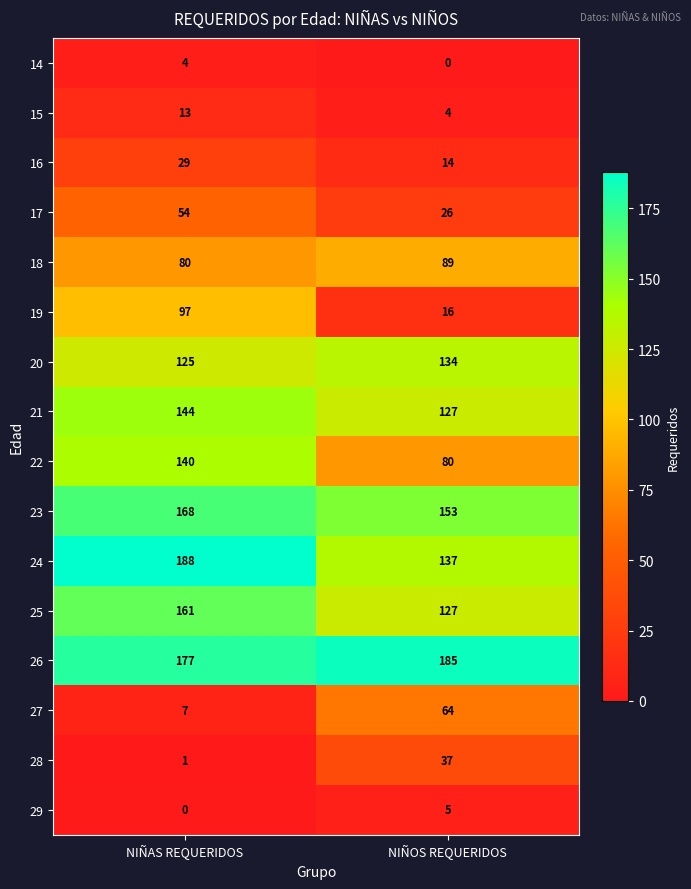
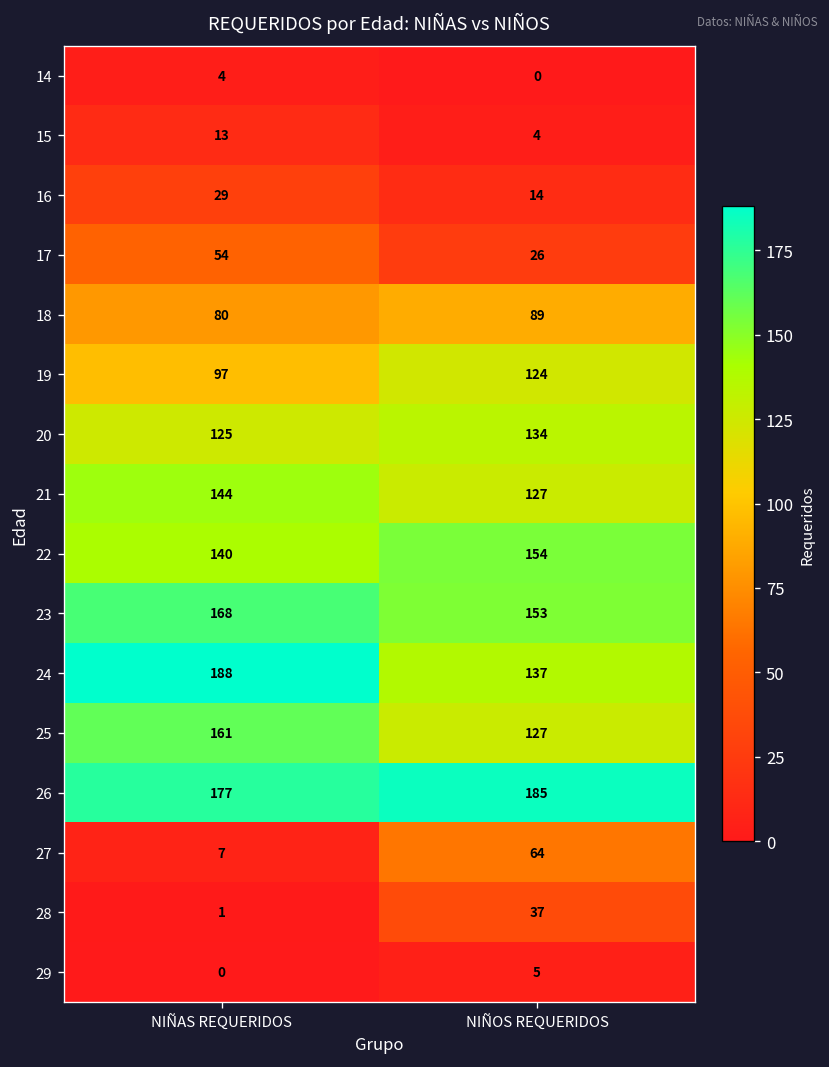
  {
    "14": {
      "NIÑAS REQUERIDOS": 4,
      "NIÑOS REQUERIDOS": 0
    },
    "15": {
      "NIÑAS REQUERIDOS": 13,
      "NIÑOS REQUERIDOS": 4
    },
    "16": {
      "NIÑAS REQUERIDOS": 29,
      "NIÑOS REQUERIDOS": 14
    },
    "17": {
      "NIÑAS REQUERIDOS": 54,
      "NIÑOS REQUERIDOS": 26
    },
    "18": {
      "NIÑAS REQUERIDOS": 80,
      "NIÑOS REQUERIDOS": 89
    },
    "19": {
      "NIÑAS REQUERIDOS": 97,
-     "NIÑOS REQUERIDOS": 16
+     "NIÑOS REQUERIDOS": 124
    },
    "20": {
      "NIÑAS REQUERIDOS": 125,
      "NIÑOS REQUERIDOS": 134
    },
    "21": {
      "NIÑAS REQUERIDOS": 144,
      "NIÑOS REQUERIDOS": 127
    },
    "22": {
      "NIÑAS REQUERIDOS": 140,
-     "NIÑOS REQUERIDOS": 80
+     "NIÑOS REQUERIDOS": 154
    },
    "23": {
      "NIÑAS REQUERIDOS": 168,
      "NIÑOS REQUERIDOS": 153
    },
    "24": {
      "NIÑAS REQUERIDOS": 188,
      "NIÑOS REQUERIDOS": 137
    },
    "25": {
      "NIÑAS REQUERIDOS": 161,
      "NIÑOS REQUERIDOS": 127
    },
    "26": {
      "NIÑAS REQUERIDOS": 177,
      "NIÑOS REQUERIDOS": 185
    },
    "27": {
      "NIÑAS REQUERIDOS": 7,
      "NIÑOS REQUERIDOS": 64
    },
    "28": {
      "NIÑAS REQUERIDOS": 1,
      "NIÑOS REQUERIDOS": 37
    },
    "29": {
      "NIÑAS REQUERIDOS": 0,
      "NIÑOS REQUERIDOS": 5
    }
  }
